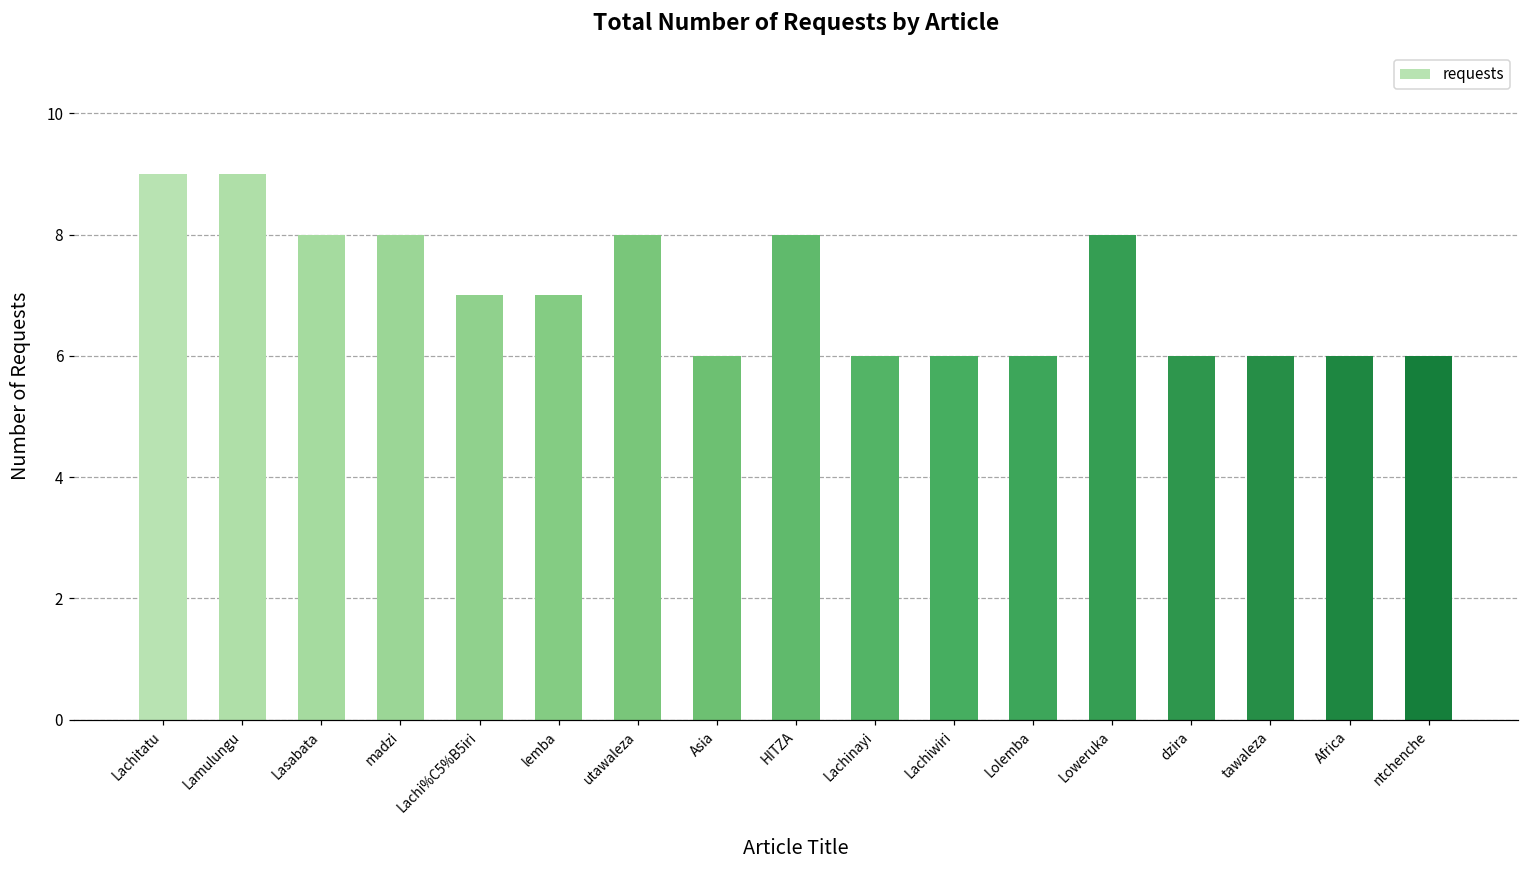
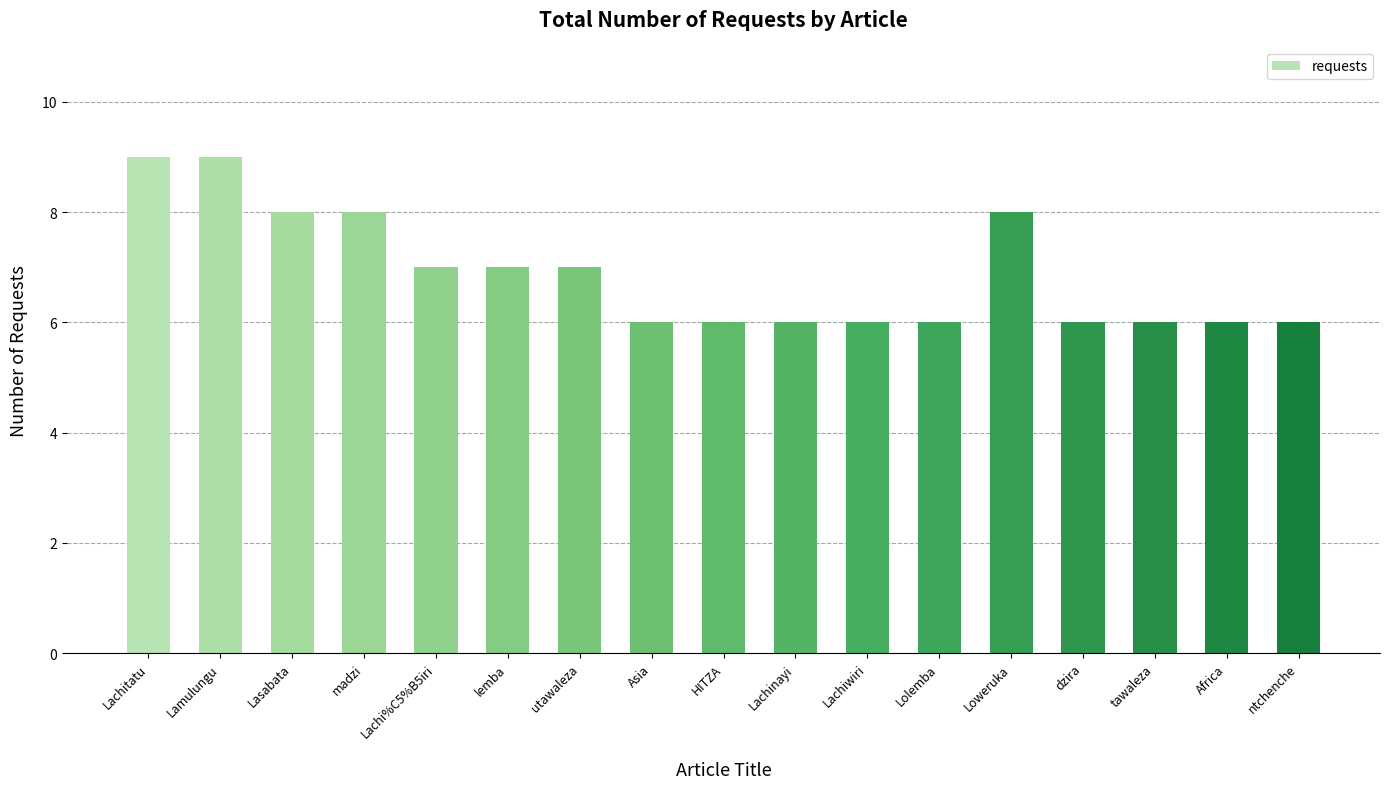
  {
    "Lachitatu": 9,
    "Lamulungu": 9,
    "Lasabata": 8,
    "madzi": 8,
    "Lachi%C5%B5iri": 7,
    "lemba": 7,
-   "utawaleza": 8,
+   "utawaleza": 7,
    "Asia": 6,
-   "HITZA": 8,
+   "HITZA": 6,
    "Lachinayi": 6,
    "Lachiwiri": 6,
    "Lolemba": 6,
    "Loweruka": 8,
    "dzira": 6,
    "tawaleza": 6,
    "Africa": 6,
    "ntchenche": 6
  }
